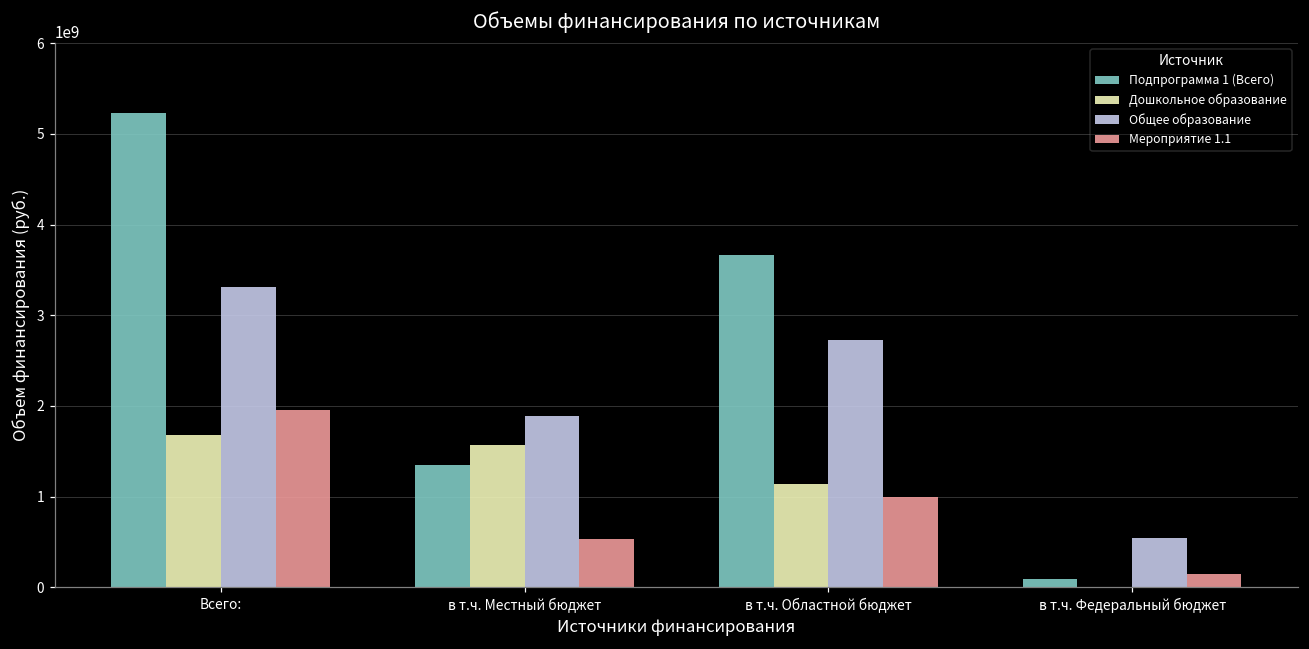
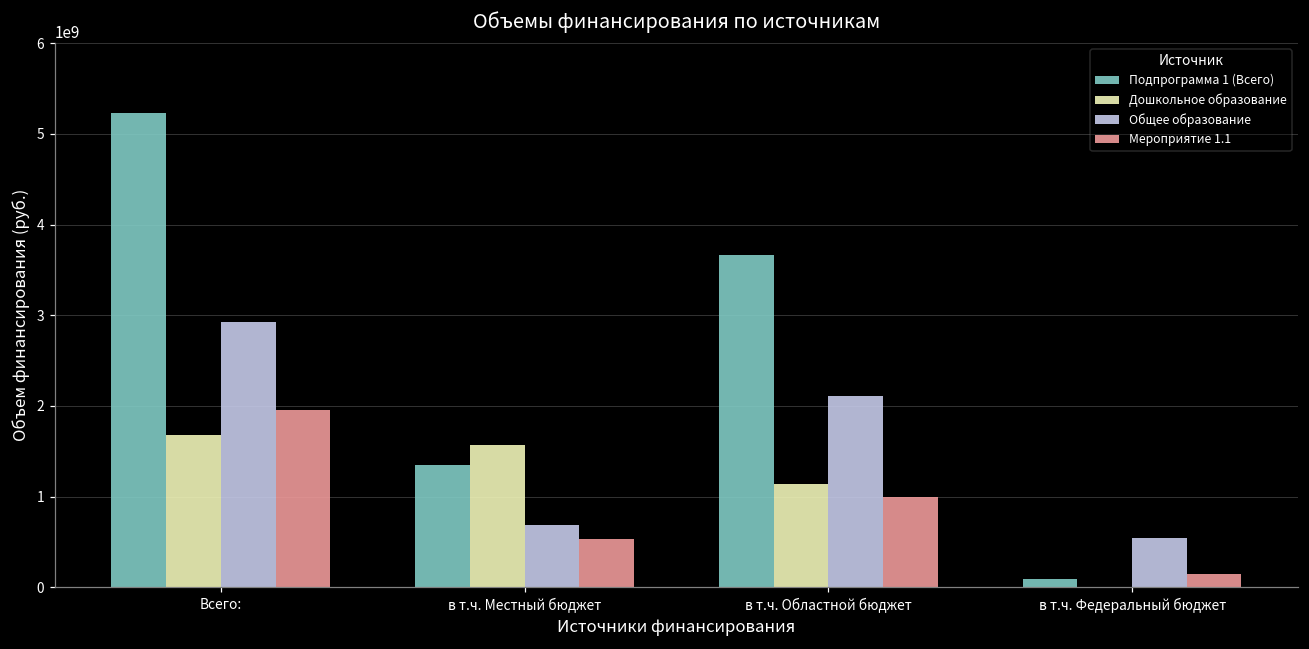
  {
    "Подпрограмма 1 (Всего)": {
      "Всего:": 5200000000,
      "в т.ч. Местный бюджет": 1300000000,
      "в т.ч. Областной бюджет": 3700000000,
      "в т.ч. Федеральный бюджет": 100000000
    },
    "Дошкольное образование": {
      "Всего:": 1700000000,
      "в т.ч. Местный бюджет": 1600000000,
      "в т.ч. Областной бюджет": 1100000000,
      "в т.ч. Федеральный бюджет": 0
    },
    "Общее образование": {
-     "Всего:": 3300000000,
-     "в т.ч. Местный бюджет": 1900000000,
-     "в т.ч. Областной бюджет": 2700000000,
+     "Всего:": 2900000000,
+     "в т.ч. Местный бюджет": 700000000,
+     "в т.ч. Областной бюджет": 2100000000,
      "в т.ч. Федеральный бюджет": 500000000
    },
    "Мероприятие 1.1": {
      "Всего:": 2000000000,
      "в т.ч. Местный бюджет": 500000000,
      "в т.ч. Областной бюджет": 1000000000,
      "в т.ч. Федеральный бюджет": 100000000
    }
  }
